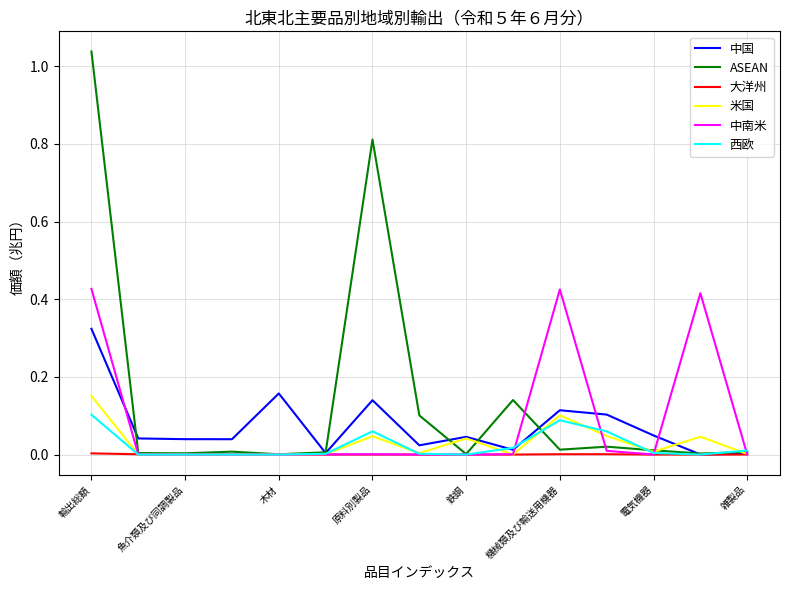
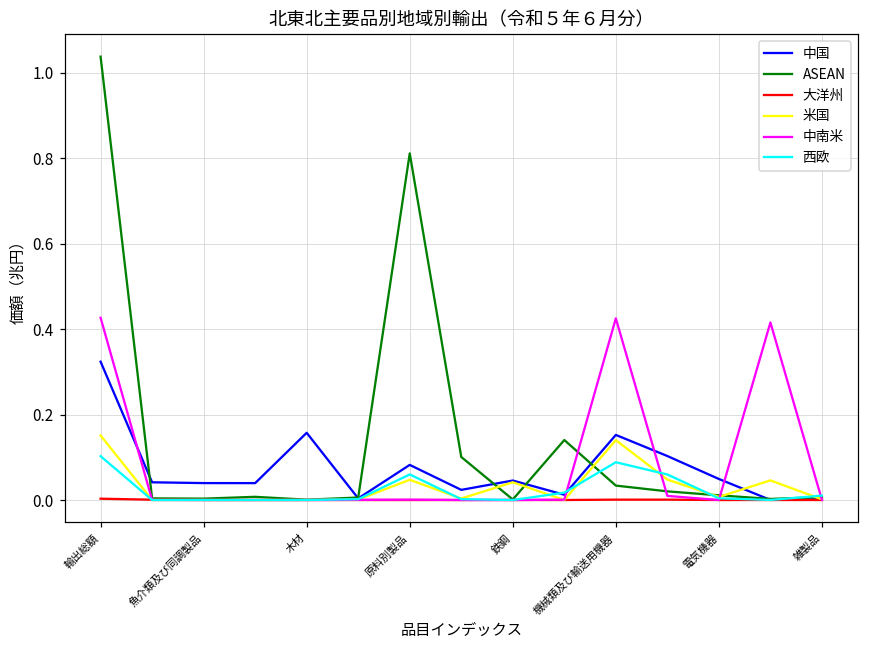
  {
    "中国": {
      "輸出総額": 0.32,
      "魚介類及び同調製品": 0.04,
      "木材": 0.16,
-     "原料別製品": 0.14,
-     "機械類及び輸送用機器": 0.11,
+     "原料別製品": 0.08,
+     "機械類及び輸送用機器": 0.15,
      "電気機器": 0.05
    },
    "ASEAN": {
      "輸出総額": 1.04,
      "原料別製品": 0.81,
-     "機械類及び輸送用機器": 0.01
+     "機械類及び輸送用機器": 0.03
    },
    "大洋州": {
      "輸出総額": 0.00,
      "機械類及び輸送用機器": 0.00
    },
    "米国": {
      "輸出総額": 0.15,
      "原料別製品": 0.05,
-     "機械類及び輸送用機器": 0.10
+     "機械類及び輸送用機器": 0.14
    },
    "中南米": {
      "輸出総額": 0.43,
      "機械類及び輸送用機器": 0.43
    },
    "西欧": {
      "輸出総額": 0.10,
      "原料別製品": 0.06,
      "機械類及び輸送用機器": 0.09
    }
  }
